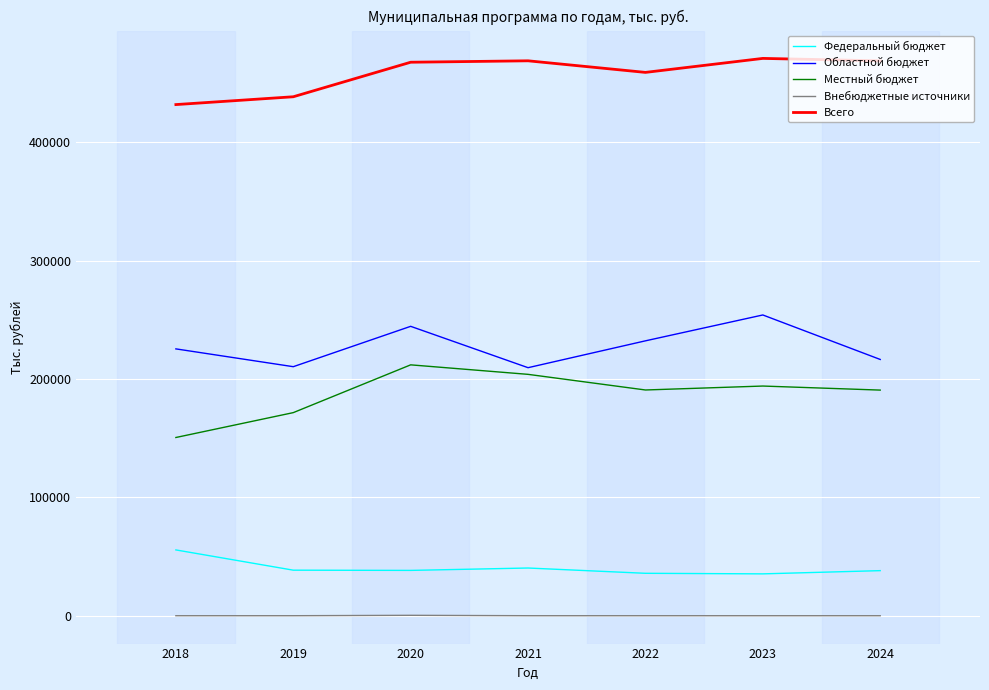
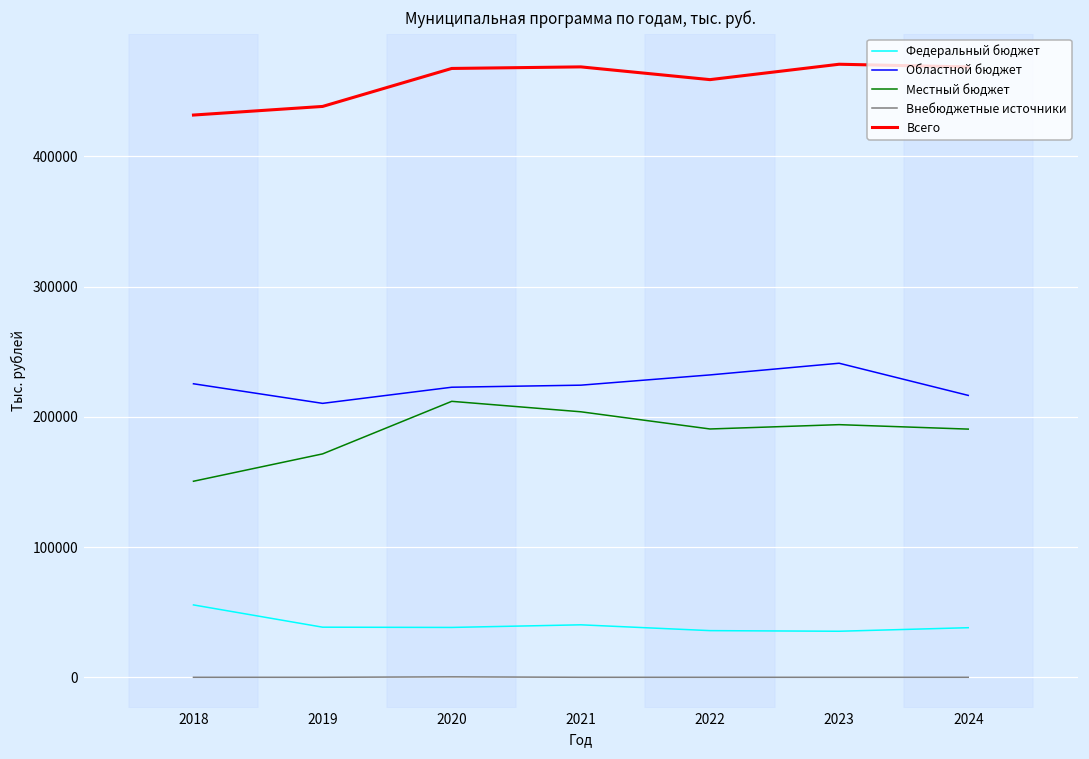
  {
    "Федеральный бюджет": {
      "2018": 56000,
      "2019": 39000,
      "2020": 38000,
      "2021": 40000,
      "2022": 36000,
      "2023": 35000,
      "2024": 38000
    },
    "Областной бюджет": {
      "2018": 225000,
      "2019": 210000,
-     "2020": 244000,
-     "2021": 210000,
+     "2020": 223000,
+     "2021": 224000,
      "2022": 232000,
-     "2023": 254000,
+     "2023": 241000,
      "2024": 216000
    },
    "Местный бюджет": {
      "2018": 151000,
      "2019": 172000,
      "2020": 212000,
      "2021": 204000,
      "2022": 191000,
      "2023": 194000,
      "2024": 191000
    },
    "Внебюджетные источники": {
      "2018": 0,
      "2019": 0,
      "2020": 0,
      "2021": 0,
      "2022": 0,
      "2023": 0,
      "2024": 0
    },
    "Всего": {
      "2018": 432000,
      "2019": 438000,
      "2020": 467000,
      "2021": 469000,
      "2022": 459000,
      "2023": 471000
    }
  }
